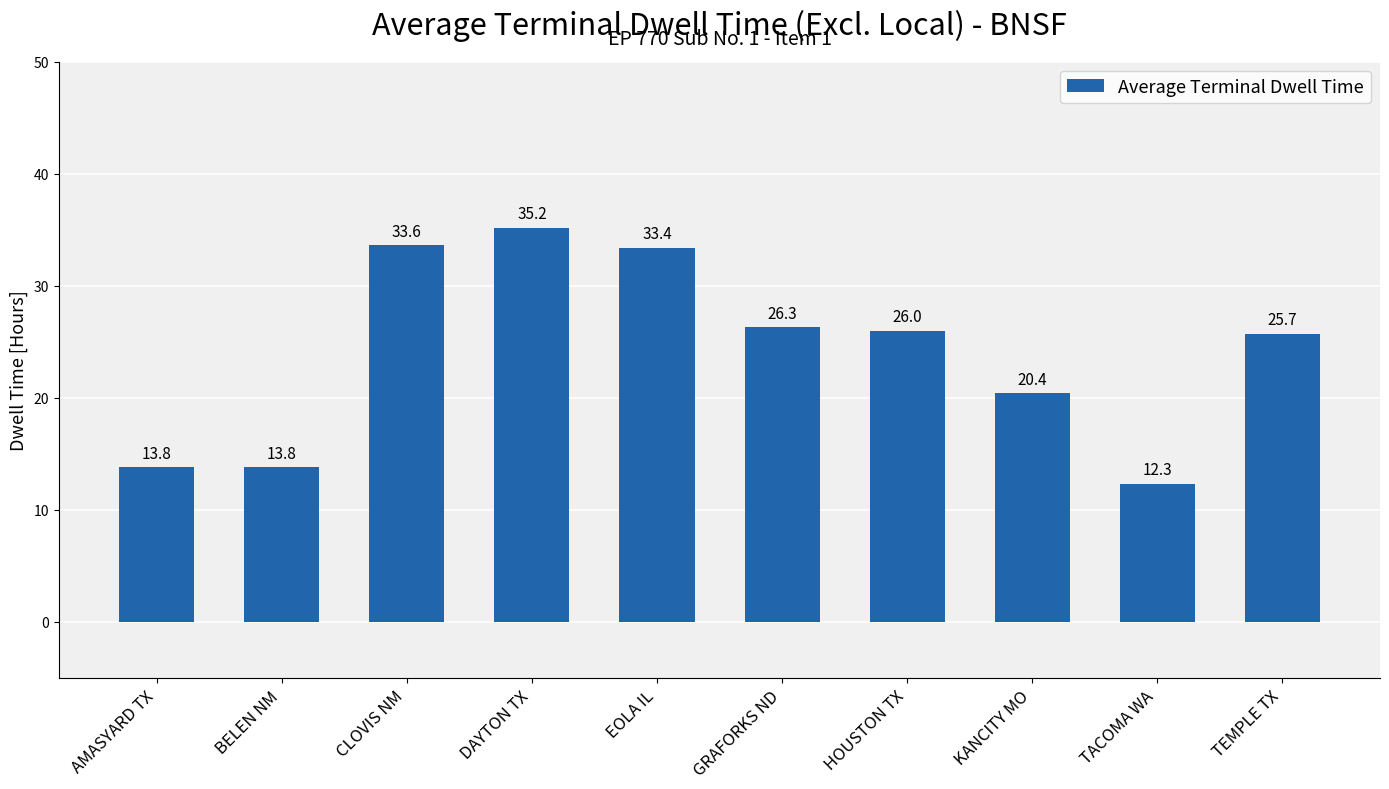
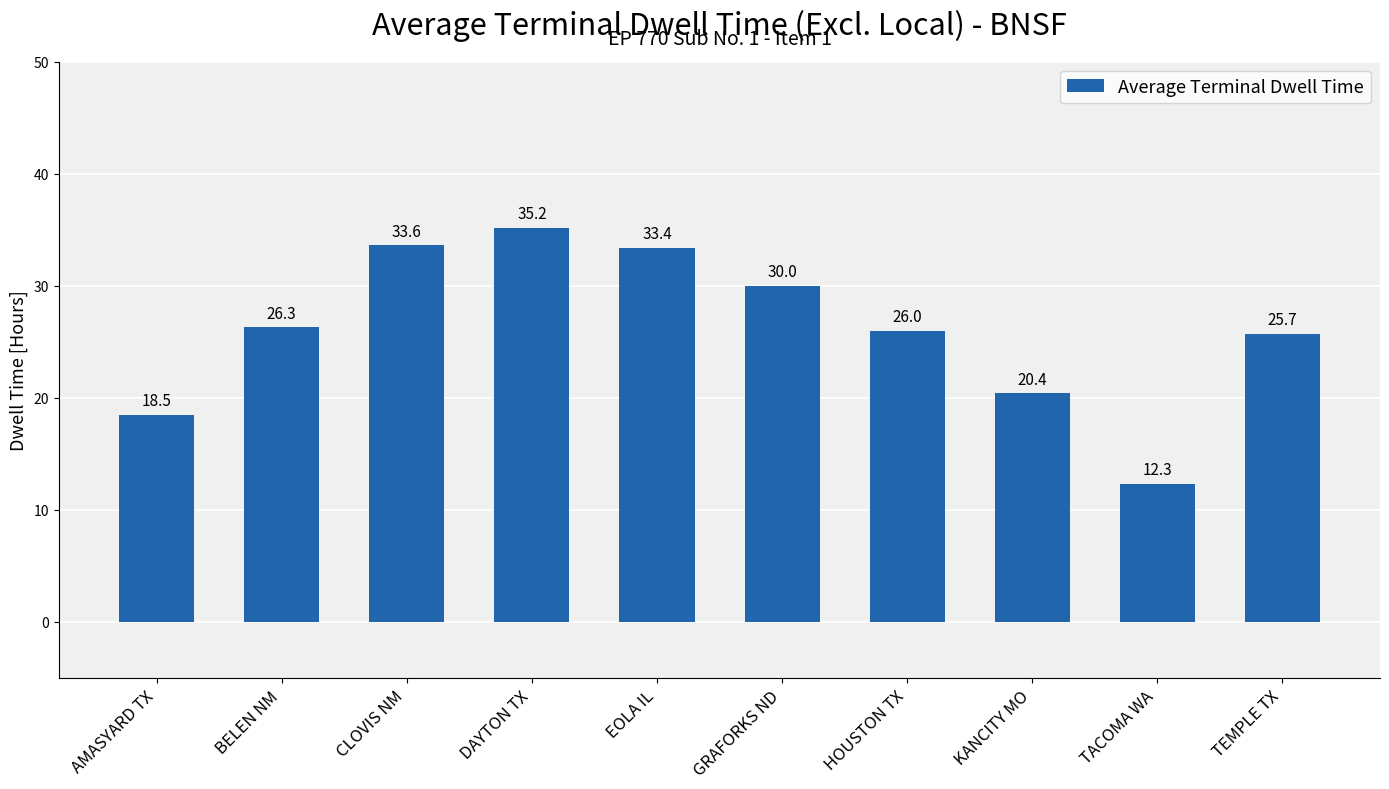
  {
-   "AMASYARD TX": 13.8,
-   "BELEN NM": 13.8,
+   "AMASYARD TX": 18.5,
+   "BELEN NM": 26.3,
    "CLOVIS NM": 33.6,
    "DAYTON TX": 35.2,
    "EOLA IL": 33.4,
-   "GRAFORKS ND": 26.3,
+   "GRAFORKS ND": 30.0,
    "HOUSTON TX": 26.0,
    "KANCITY MO": 20.4,
    "TACOMA WA": 12.3,
    "TEMPLE TX": 25.7
  }
